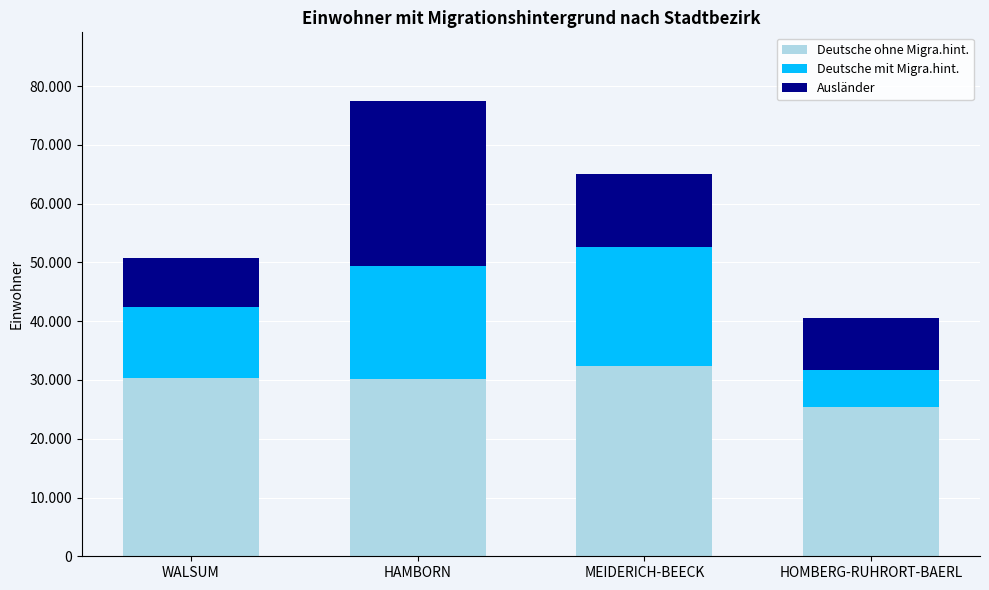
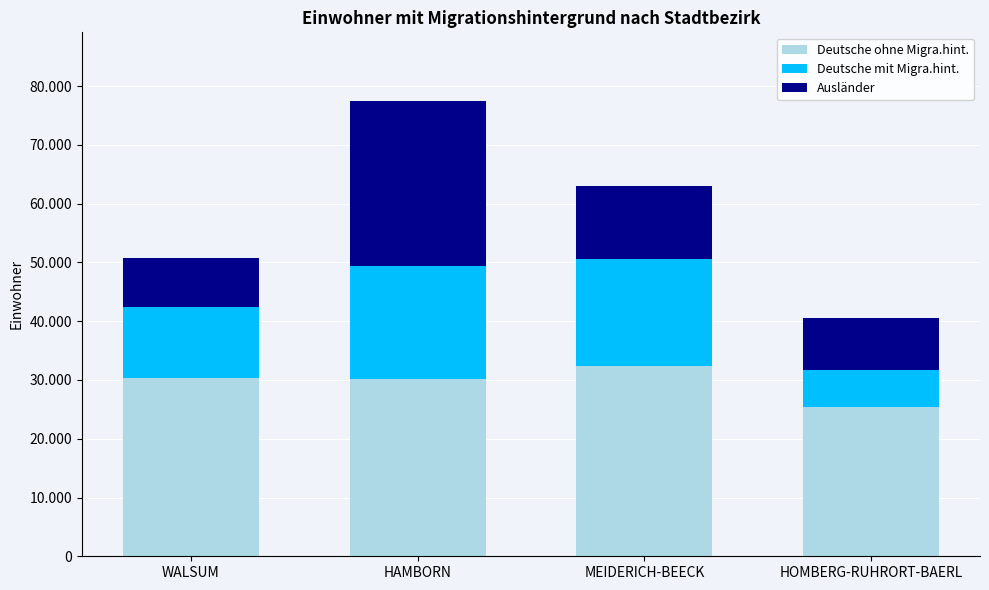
  {
    "Deutsche ohne Migra.hint.": {
      "WALSUM": 30,
      "HAMBORN": 30,
      "MEIDERICH-BEECK": 32,
      "HOMBERG-RUHRORT-BAERL": 25
    },
    "Deutsche mit Migra.hint.": {
      "WALSUM": 12,
      "HAMBORN": 19,
-     "MEIDERICH-BEECK": 20,
+     "MEIDERICH-BEECK": 18,
      "HOMBERG-RUHRORT-BAERL": 6
    },
    "Ausländer": {
      "WALSUM": 8,
      "HAMBORN": 28,
      "MEIDERICH-BEECK": 12,
      "HOMBERG-RUHRORT-BAERL": 9
    }
  }
